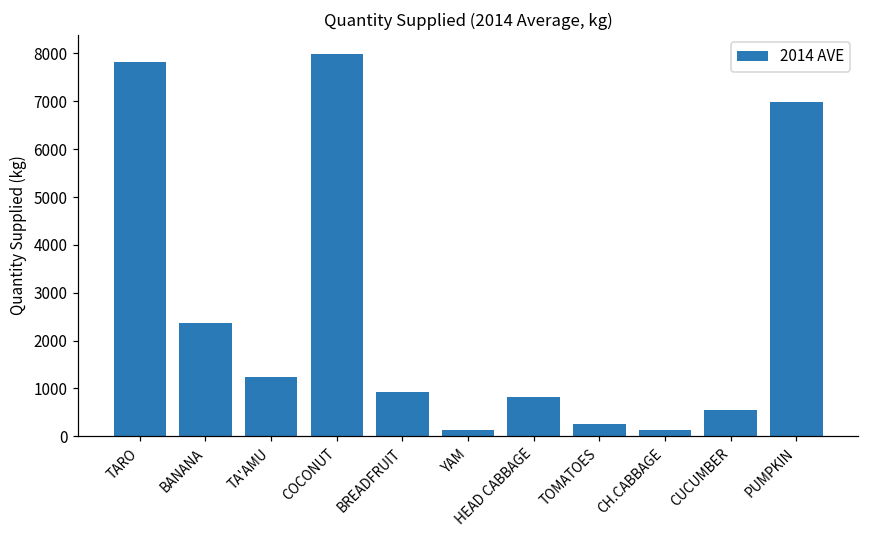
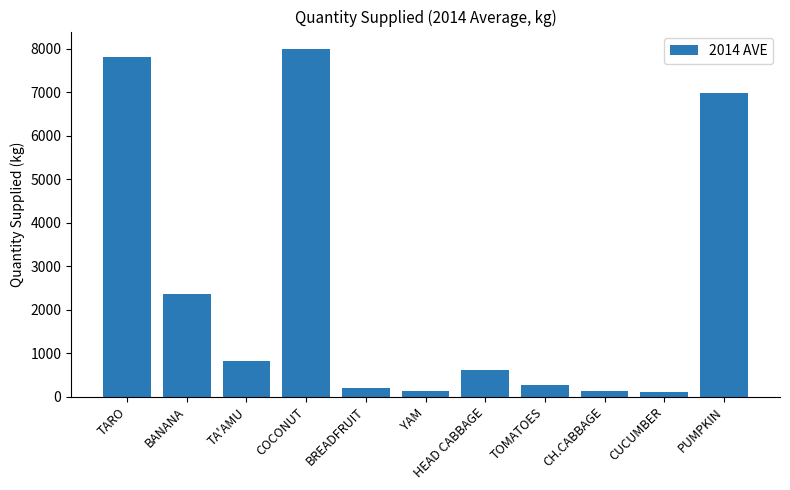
  {
    "TARO": 7800,
    "BANANA": 2400,
-   "TA'AMU": 1200,
+   "TA'AMU": 800,
    "COCONUT": 8000,
-   "BREADFRUIT": 900,
+   "BREADFRUIT": 200,
    "YAM": 100,
-   "HEAD CABBAGE": 800,
+   "HEAD CABBAGE": 600,
    "TOMATOES": 300,
    "CH.CABBAGE": 100,
-   "CUCUMBER": 500,
+   "CUCUMBER": 100,
    "PUMPKIN": 7000
  }
